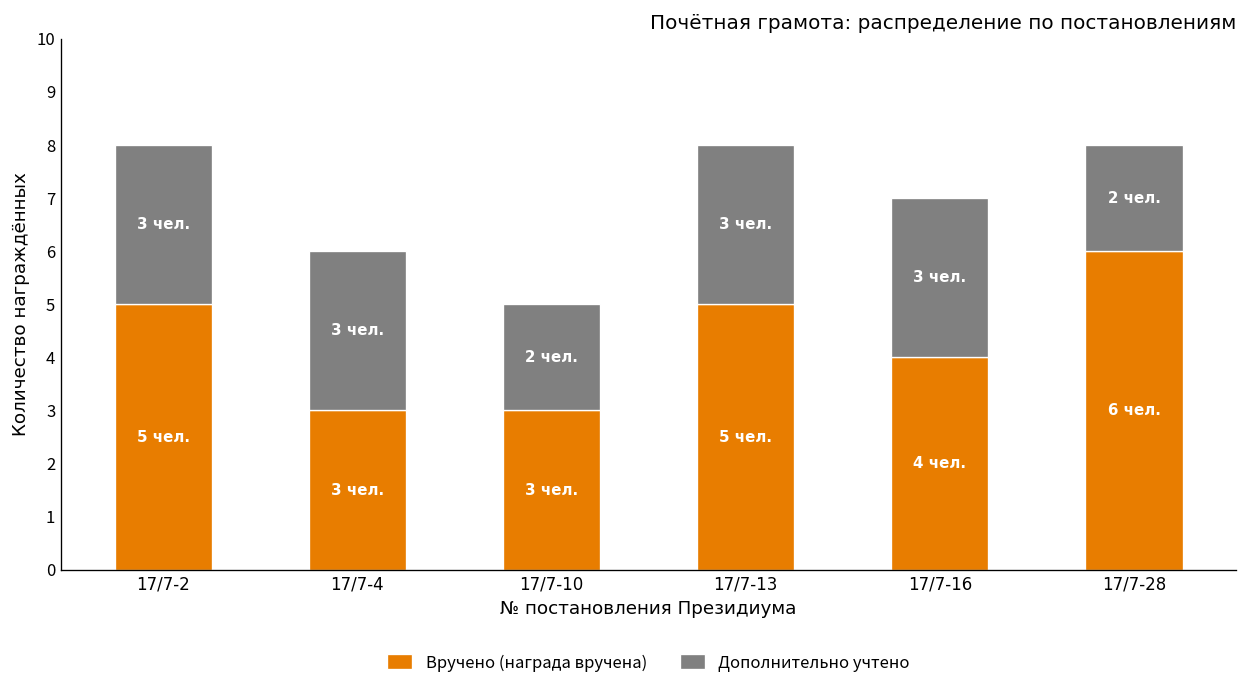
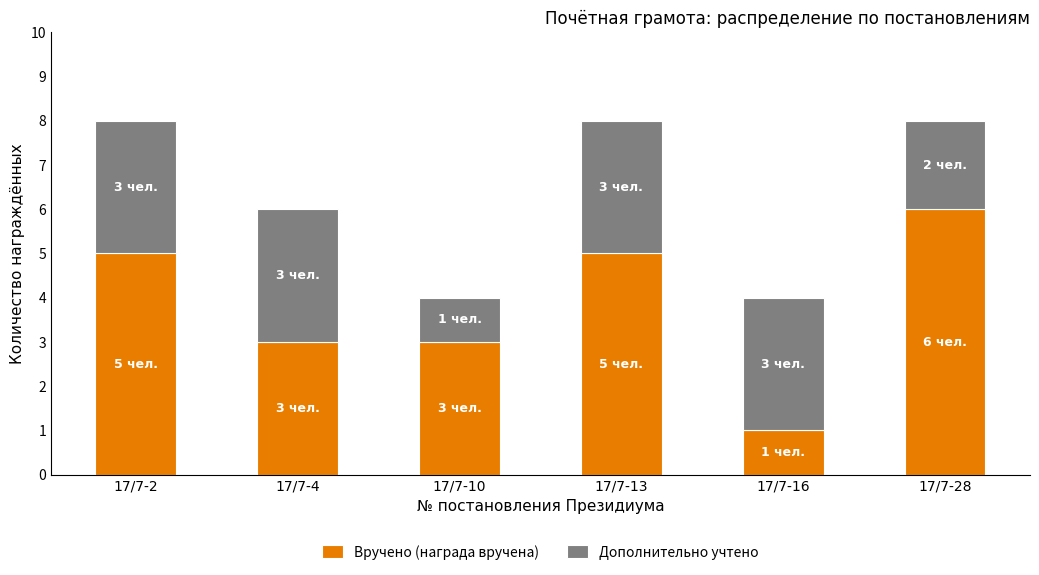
  {
    "Вручено (награда вручена)": {
      "17/7-2": 5,
      "17/7-4": 3,
      "17/7-10": 3,
      "17/7-13": 5,
-     "17/7-16": 4,
+     "17/7-16": 1,
      "17/7-28": 6
    },
    "Дополнительно учтено": {
      "17/7-2": 3,
      "17/7-4": 3,
-     "17/7-10": 2,
+     "17/7-10": 1,
      "17/7-13": 3,
      "17/7-16": 3,
      "17/7-28": 2
    }
  }
